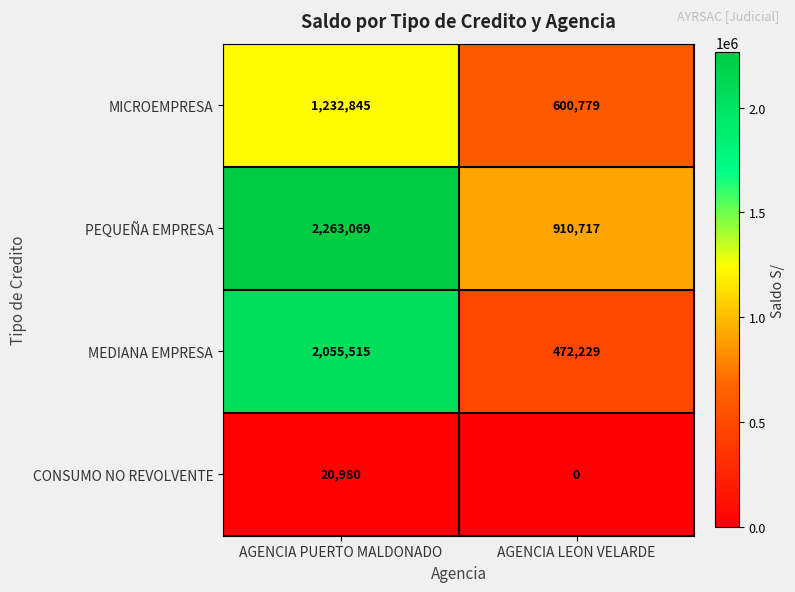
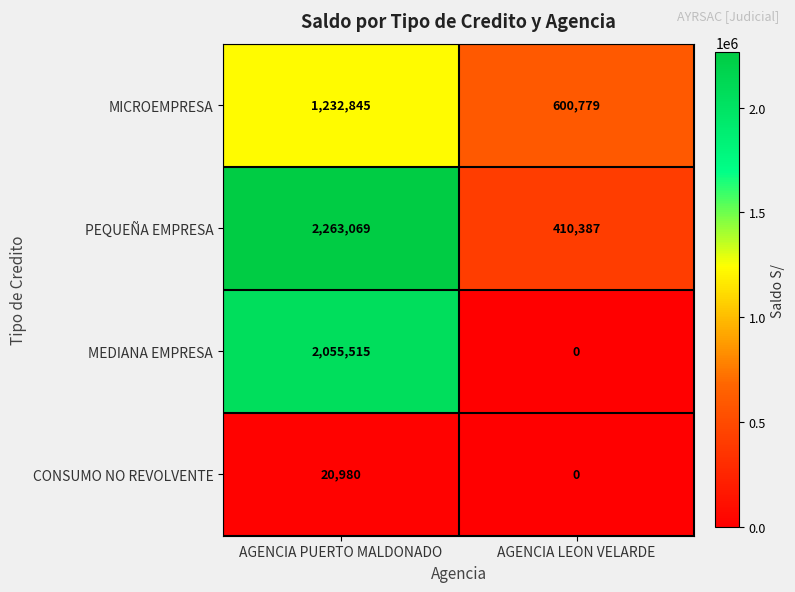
  {
    "MICROEMPRESA": {
      "AGENCIA PUERTO MALDONADO": "1,232,845",
      "AGENCIA LEON VELARDE": "600,779"
    },
    "PEQUEÑA EMPRESA": {
      "AGENCIA PUERTO MALDONADO": "2,263,069",
-     "AGENCIA LEON VELARDE": "910,717"
+     "AGENCIA LEON VELARDE": "410,387"
    },
    "MEDIANA EMPRESA": {
      "AGENCIA PUERTO MALDONADO": "2,055,515",
-     "AGENCIA LEON VELARDE": "472,229"
+     "AGENCIA LEON VELARDE": "0"
    },
    "CONSUMO NO REVOLVENTE": {
      "AGENCIA PUERTO MALDONADO": "20,980",
      "AGENCIA LEON VELARDE": "0"
    }
  }
